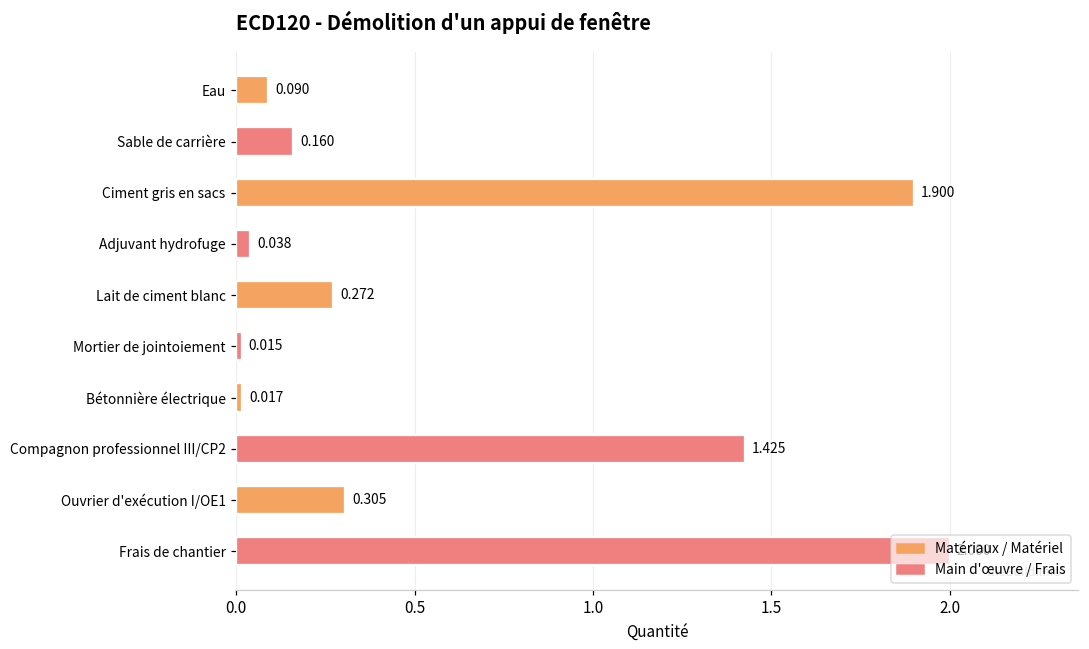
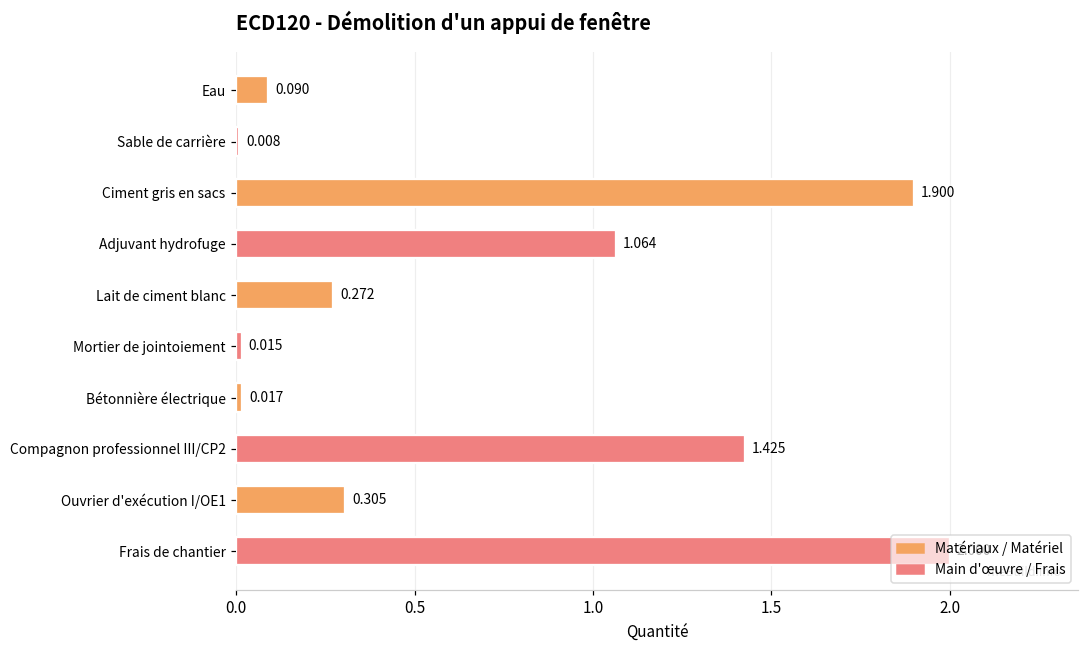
  {
    "Eau": 0.090,
-   "Sable de carrière": 0.160,
+   "Sable de carrière": 0.008,
    "Ciment gris en sacs": 1.900,
-   "Adjuvant hydrofuge": 0.038,
+   "Adjuvant hydrofuge": 1.064,
    "Lait de ciment blanc": 0.272,
    "Mortier de jointoiement": 0.015,
    "Bétonnière électrique": 0.017,
    "Compagnon professionnel III/CP2": 1.425,
    "Ouvrier d'exécution I/OE1": 0.305
  }
